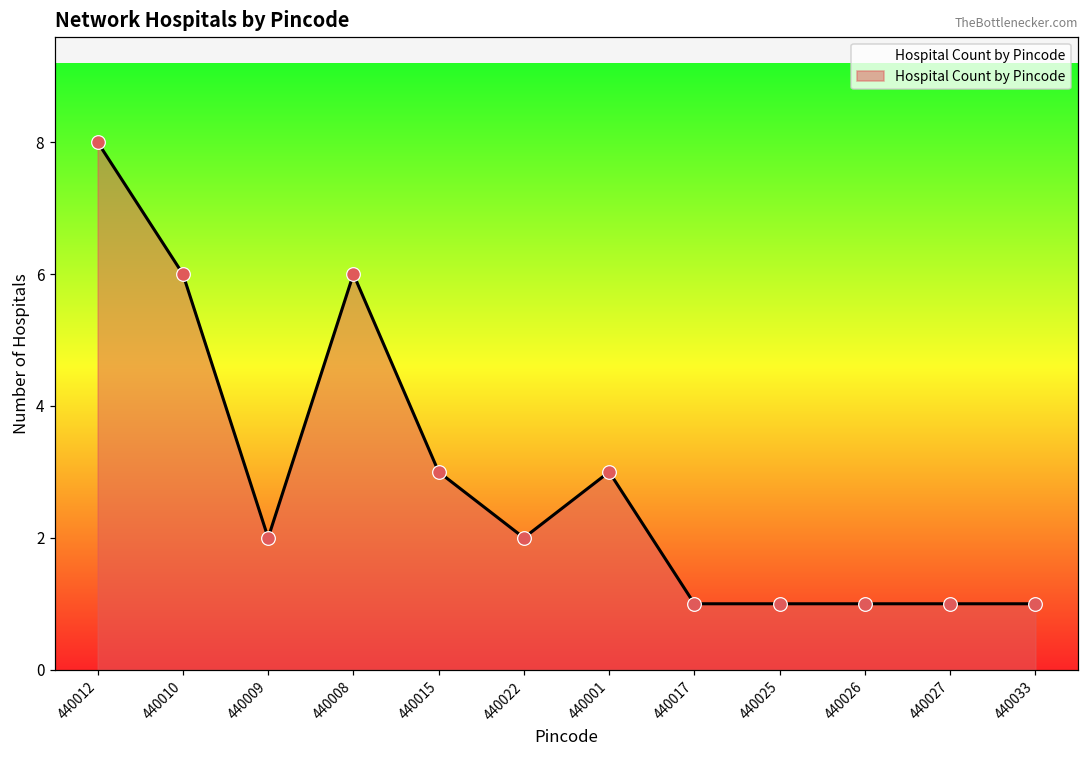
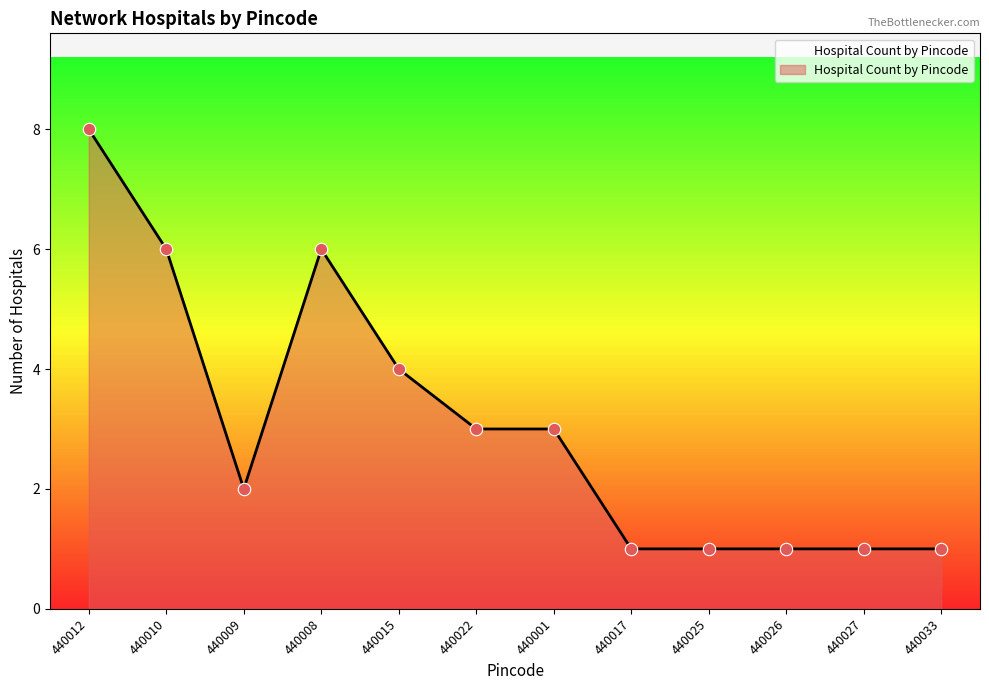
  {
    "440012": 8,
    "440010": 6,
    "440009": 2,
    "440008": 6,
-   "440015": 3,
-   "440022": 2,
+   "440015": 4,
+   "440022": 3,
    "440001": 3,
    "440017": 1,
    "440025": 1,
    "440026": 1,
    "440027": 1,
    "440033": 1
  }
